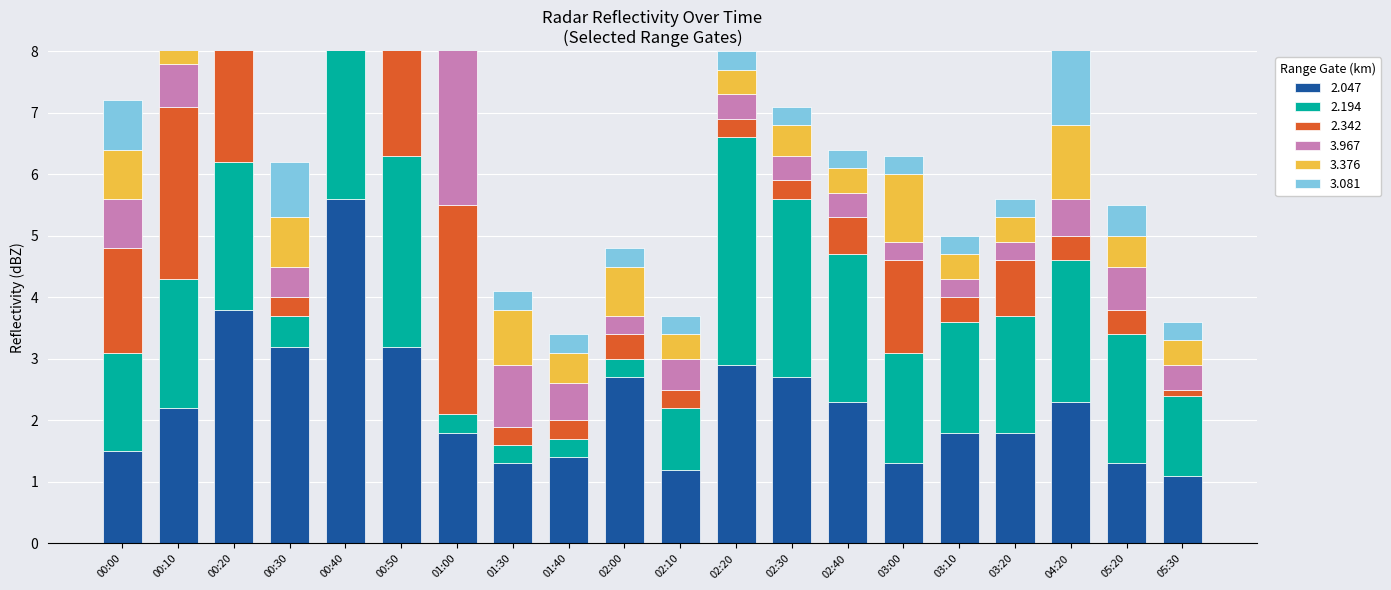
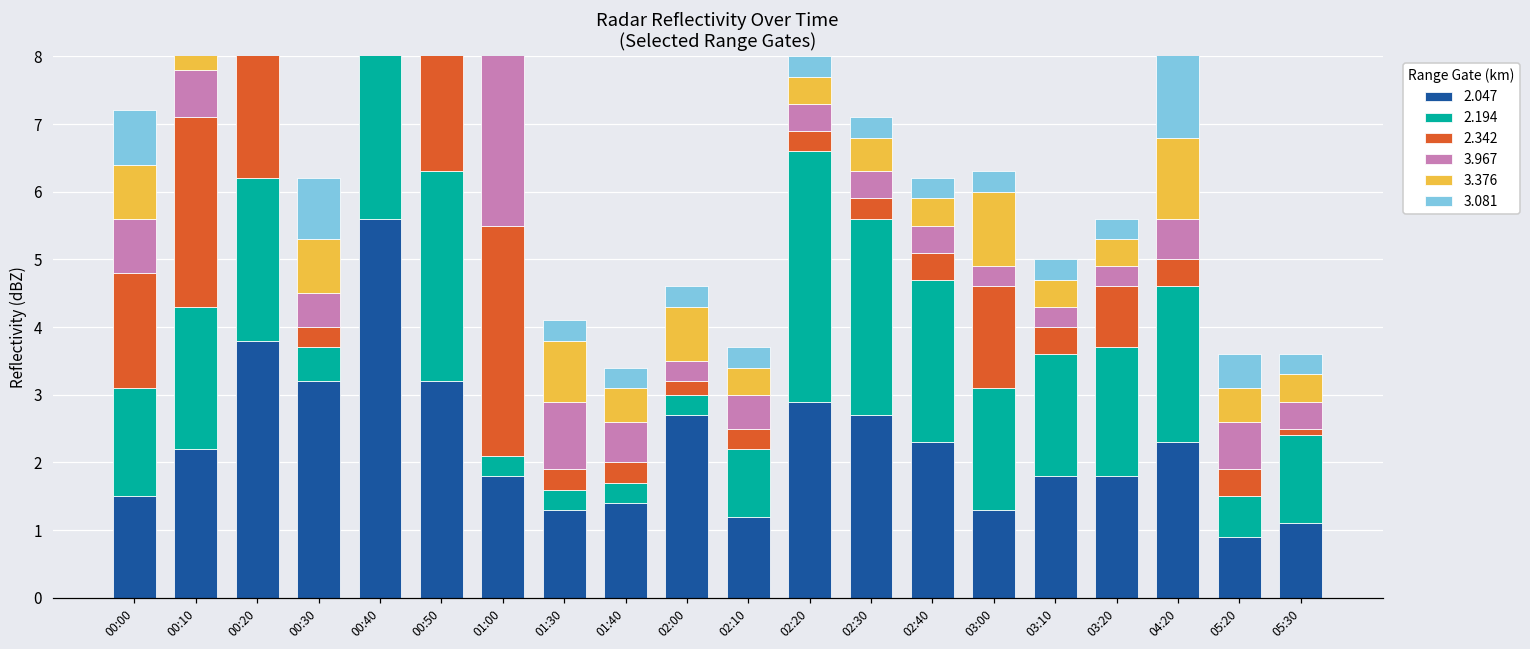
  {
    "2.047": {
      "00:00": 1.5,
      "00:10": 2.2,
      "00:20": 3.8,
      "00:30": 3.2,
      "00:40": 5.6,
      "00:50": 3.2,
      "01:00": 1.8,
      "01:30": 1.3,
      "01:40": 1.4,
      "02:00": 2.7,
      "02:10": 1.2,
      "02:20": 2.9,
      "02:30": 2.7,
      "02:40": 2.3,
      "03:00": 1.3,
      "03:10": 1.8,
      "03:20": 1.8,
      "04:20": 2.3,
-     "05:20": 1.3,
+     "05:20": 0.9,
      "05:30": 1.1
    },
    "2.194": {
      "00:00": 1.6,
      "00:10": 2.1,
      "00:20": 2.4,
      "00:30": 0.5,
      "00:50": 3.1,
      "01:00": 0.3,
      "01:30": 0.3,
      "01:40": 0.3,
      "02:00": 0.3,
      "02:10": 1.0,
      "02:20": 3.7,
      "02:30": 2.9,
      "02:40": 2.4,
      "03:00": 1.8,
      "03:10": 1.8,
      "03:20": 1.9,
      "04:20": 2.3,
-     "05:20": 2.1,
+     "05:20": 0.6,
      "05:30": 1.3
    },
    "2.342": {
      "00:00": 1.7,
      "00:10": 2.8,
      "00:30": 0.3,
      "01:00": 3.4,
      "01:30": 0.3,
      "01:40": 0.3,
-     "02:00": 0.4,
+     "02:00": 0.2,
      "02:10": 0.3,
      "02:20": 0.3,
      "02:30": 0.3,
-     "02:40": 0.6,
+     "02:40": 0.4,
      "03:00": 1.5,
      "03:10": 0.4,
      "03:20": 0.9,
      "04:20": 0.4,
      "05:20": 0.4,
      "05:30": 0.1
    },
    "3.967": {
      "00:00": 0.8,
      "00:10": 0.7,
      "00:30": 0.5,
      "01:30": 1.0,
      "01:40": 0.6,
      "02:00": 0.3,
      "02:10": 0.5,
      "02:20": 0.4,
      "02:30": 0.4,
      "02:40": 0.4,
      "03:00": 0.3,
      "03:10": 0.3,
      "03:20": 0.3,
      "04:20": 0.6,
      "05:20": 0.7,
      "05:30": 0.4
    },
    "3.376": {
      "00:00": 0.8,
      "00:30": 0.8,
      "01:30": 0.9,
      "01:40": 0.5,
      "02:00": 0.8,
      "02:10": 0.4,
      "02:20": 0.4,
      "02:30": 0.5,
      "02:40": 0.4,
      "03:00": 1.1,
      "03:10": 0.4,
      "03:20": 0.4,
      "04:20": 1.2,
      "05:20": 0.5,
      "05:30": 0.4
    },
    "3.081": {
      "00:00": 0.8,
      "00:30": 0.9,
      "01:30": 0.3,
      "01:40": 0.3,
      "02:00": 0.3,
      "02:10": 0.3,
      "02:20": 0.3,
      "02:30": 0.3,
      "02:40": 0.3,
      "03:00": 0.3,
      "03:10": 0.3,
      "03:20": 0.3,
      "05:20": 0.5,
      "05:30": 0.3
    }
  }
